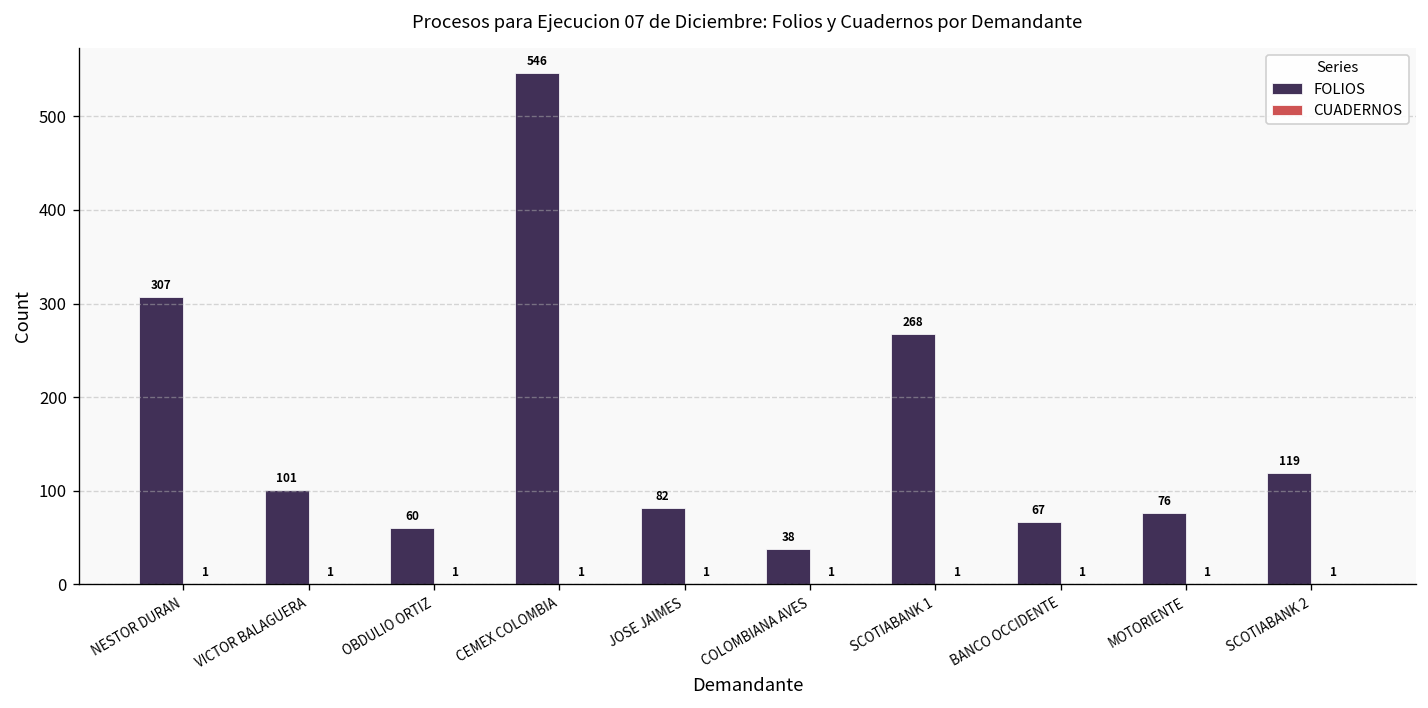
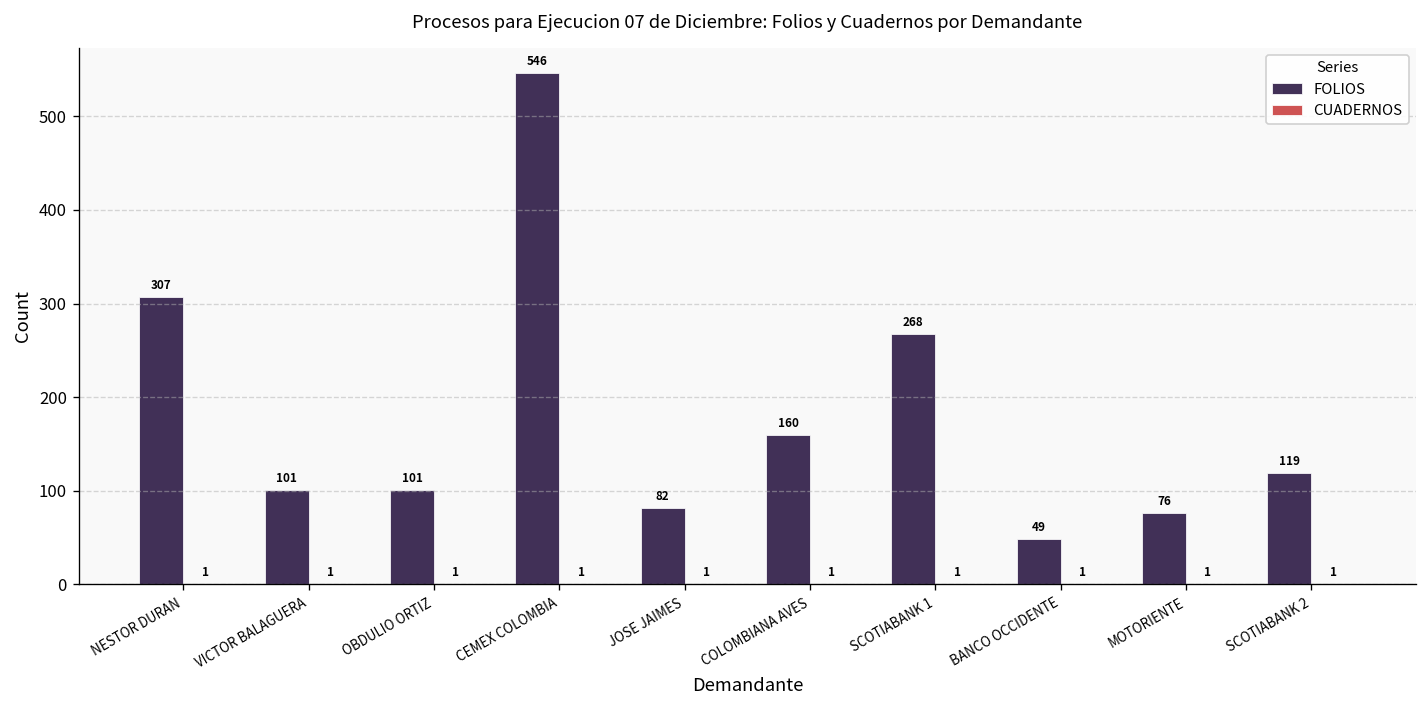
  {
    "FOLIOS": {
      "NESTOR DURAN": 307,
      "VICTOR BALAGUERA": 101,
-     "OBDULIO ORTIZ": 60,
+     "OBDULIO ORTIZ": 101,
      "CEMEX COLOMBIA": 546,
      "JOSE JAIMES": 82,
-     "COLOMBIANA AVES": 38,
+     "COLOMBIANA AVES": 160,
      "SCOTIABANK 1": 268,
-     "BANCO OCCIDENTE": 67,
+     "BANCO OCCIDENTE": 49,
      "MOTORIENTE": 76,
      "SCOTIABANK 2": 119
    },
    "CUADERNOS": {
      "NESTOR DURAN": 1,
      "VICTOR BALAGUERA": 1,
      "OBDULIO ORTIZ": 1,
      "CEMEX COLOMBIA": 1,
      "JOSE JAIMES": 1,
      "COLOMBIANA AVES": 1,
      "SCOTIABANK 1": 1,
      "BANCO OCCIDENTE": 1,
      "MOTORIENTE": 1,
      "SCOTIABANK 2": 1
    }
  }
